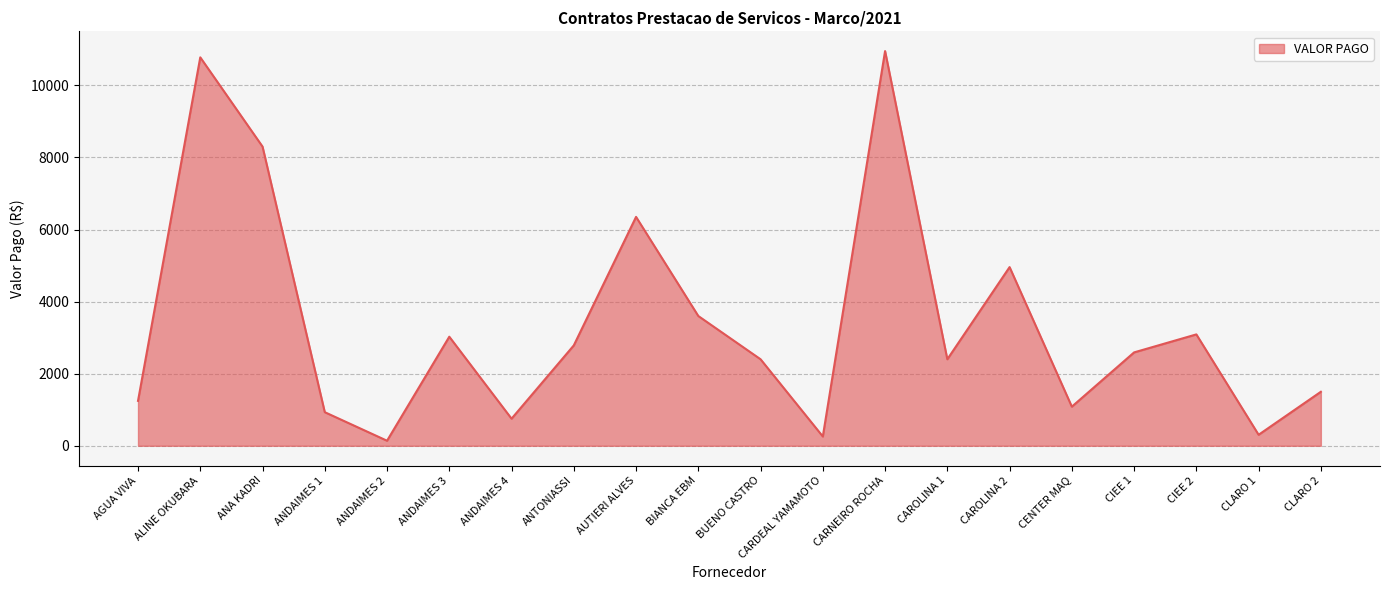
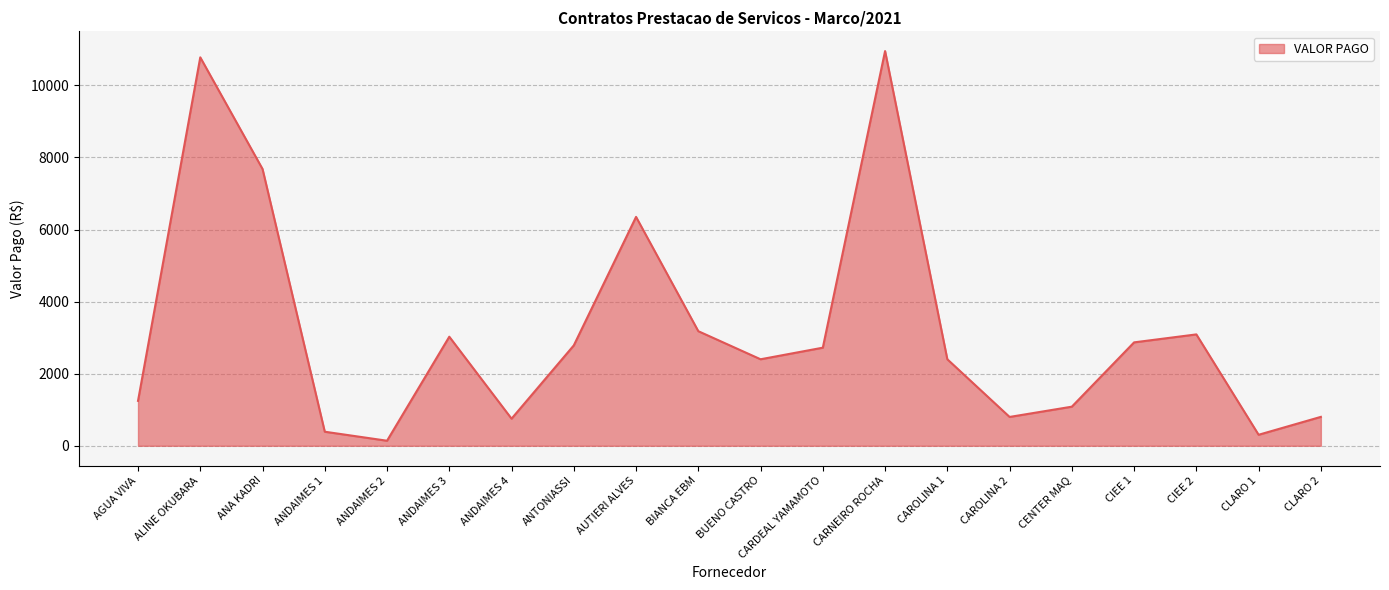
  {
    "AGUA VIVA": 1200,
    "ALINE OKUBARA": 10800,
-   "ANA KADRI": 8300,
-   "ANDAIMES 1": 900,
+   "ANA KADRI": 7700,
+   "ANDAIMES 1": 400,
    "ANDAIMES 2": 100,
    "ANDAIMES 3": 3000,
    "ANDAIMES 4": 800,
    "ANTONIASSI": 2800,
    "AUTIERI ALVES": 6400,
-   "BIANCA EBM": 3600,
+   "BIANCA EBM": 3200,
    "BUENO CASTRO": 2400,
-   "CARDEAL YAMAMOTO": 300,
+   "CARDEAL YAMAMOTO": 2700,
    "CARNEIRO ROCHA": 11000,
    "CAROLINA 1": 2400,
-   "CAROLINA 2": 5000,
+   "CAROLINA 2": 800,
    "CENTER MAQ": 1100,
-   "CIEE 1": 2600,
+   "CIEE 1": 2900,
    "CIEE 2": 3100,
    "CLARO 1": 300,
-   "CLARO 2": 1500
+   "CLARO 2": 800
  }
